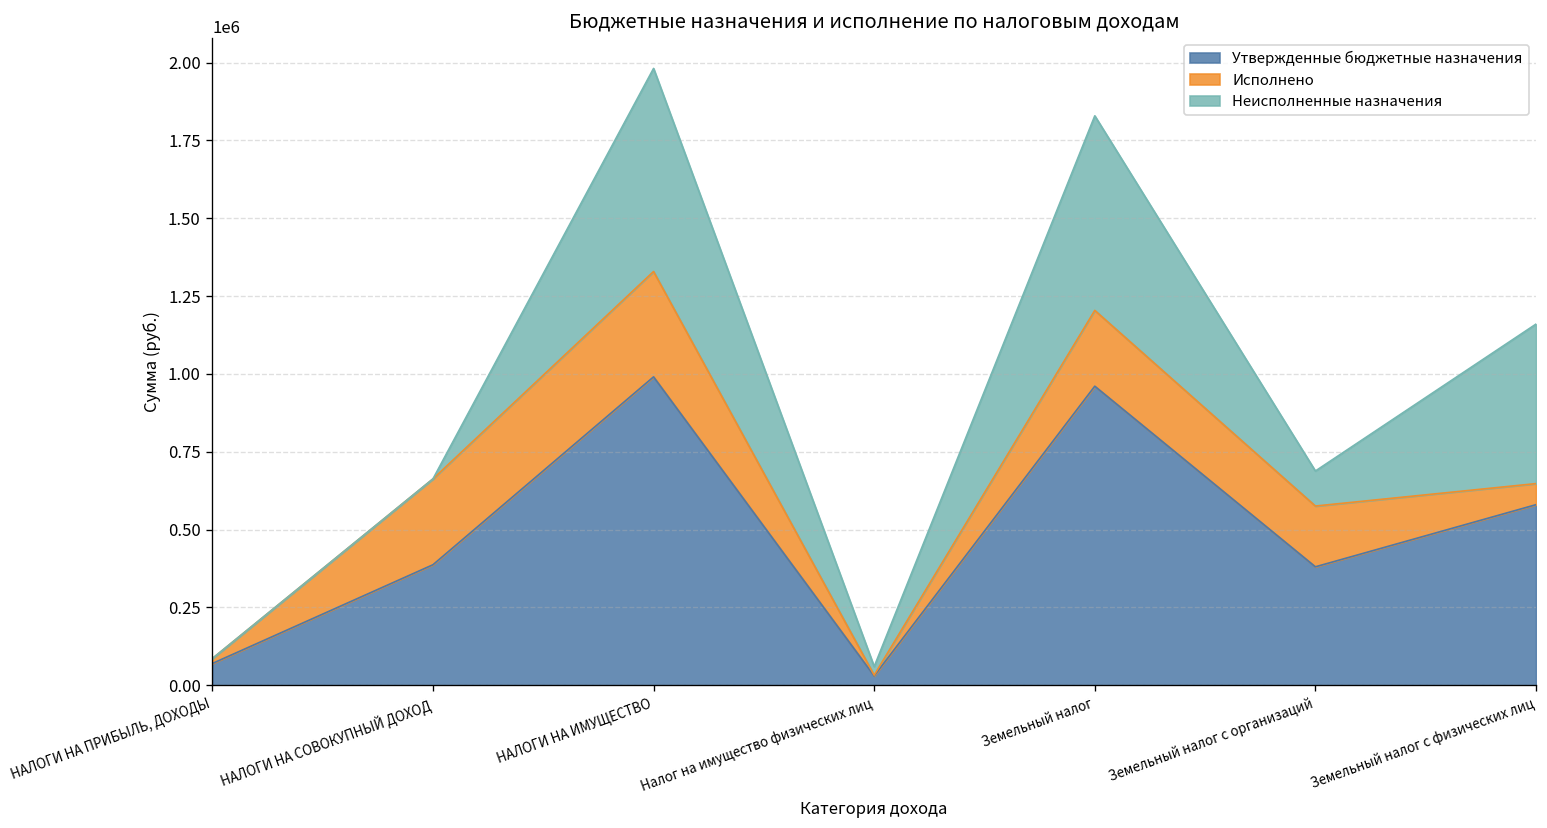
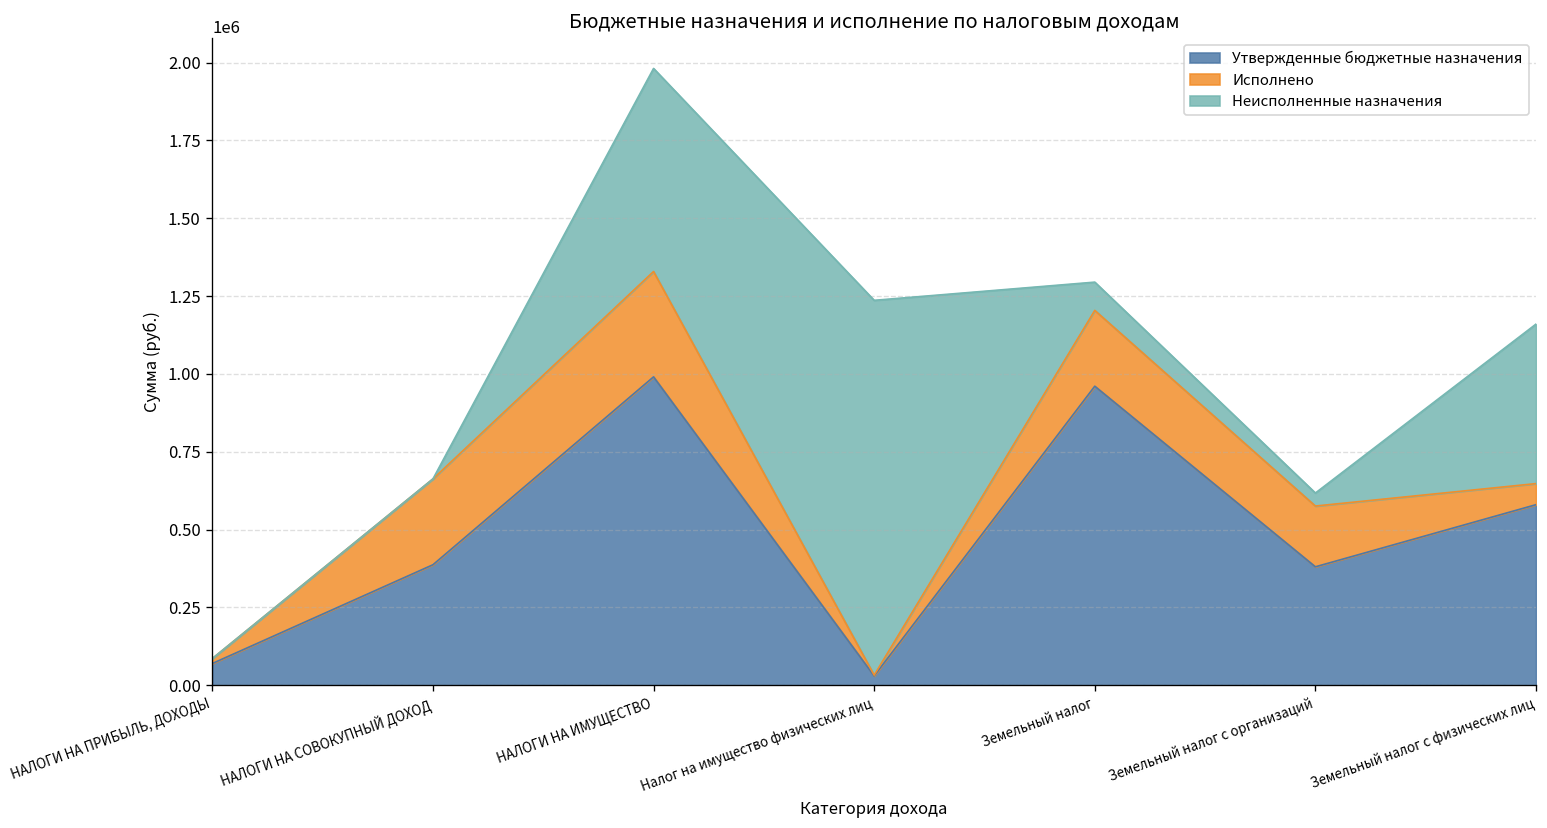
  {
    "Утвержденные бюджетные назначения": {
      "НАЛОГИ НА ПРИБЫЛЬ, ДОХОДЫ": 70000,
      "НАЛОГИ НА СОВОКУПНЫЙ ДОХОД": 390000,
      "НАЛОГИ НА ИМУЩЕСТВО": 990000,
      "Земельный налог": 960000,
      "Земельный налог с организаций": 380000,
      "Земельный налог с физических лиц": 580000
    },
    "Исполнено": {
      "НАЛОГИ НА ИМУЩЕСТВО": 340000,
      "Земельный налог": 240000,
      "Земельный налог с организаций": 200000,
      "Земельный налог с физических лиц": 70000
    },
    "Неисполненные назначения": {
      "НАЛОГИ НА ИМУЩЕСТВО": 650000,
-     "Налог на имущество физических лиц": 30000,
-     "Земельный налог": 620000,
-     "Земельный налог с организаций": 110000,
+     "Налог на имущество физических лиц": 1200000,
+     "Земельный налог": 90000,
+     "Земельный налог с организаций": 40000,
      "Земельный налог с физических лиц": 510000
    }
  }
